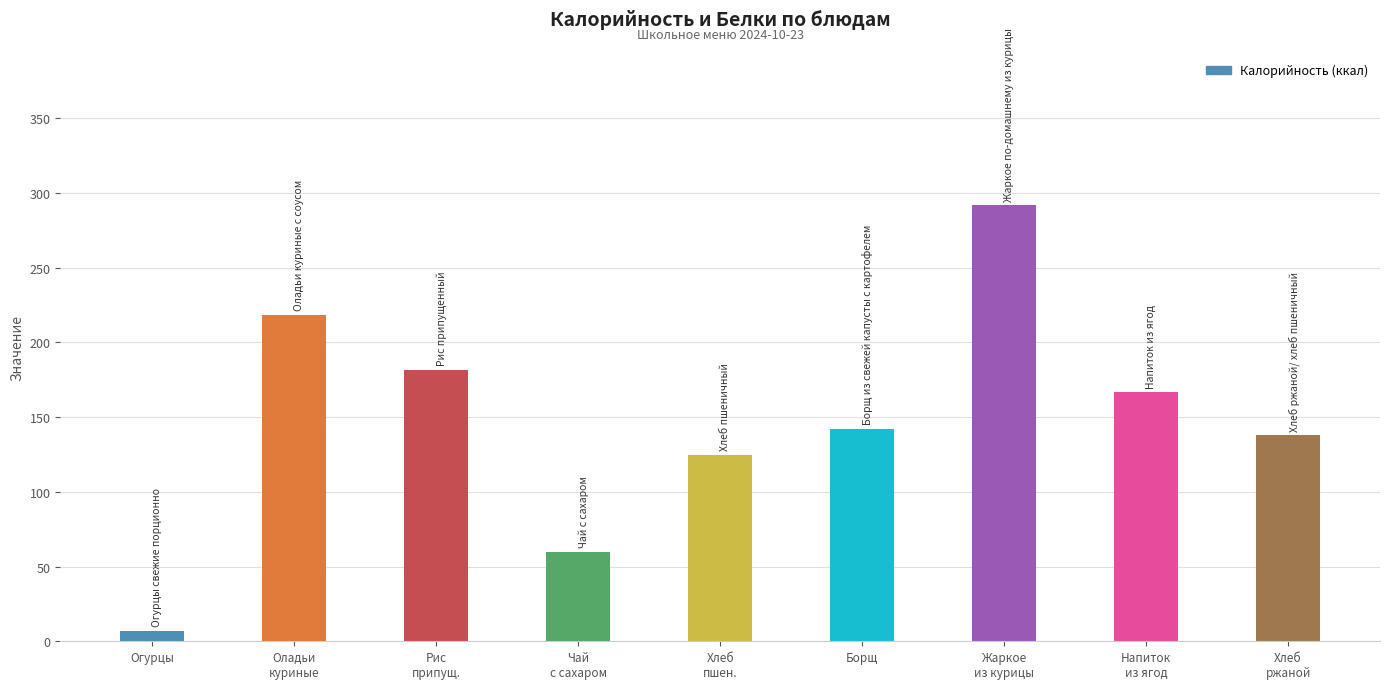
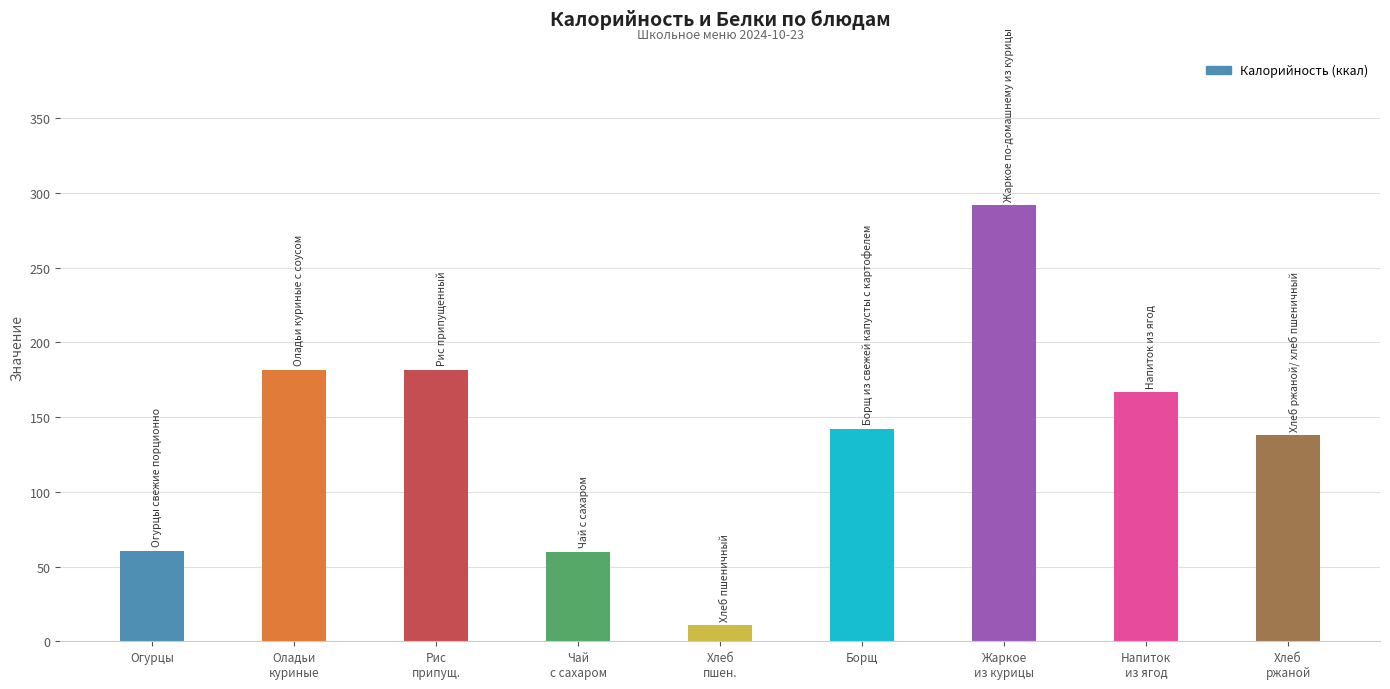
  {
-   "Огурцы": 7,
-   "Оладьи куриные": 218,
+   "Огурцы": 61,
+   "Оладьи куриные": 182,
    "Рис припущ.": 182,
    "Чай с сахаром": 60,
-   "Хлеб пшен.": 125,
+   "Хлеб пшен.": 11,
    "Борщ": 142,
    "Жаркое из курицы": 292,
    "Напиток из ягод": 167,
    "Хлеб ржаной": 138
  }
